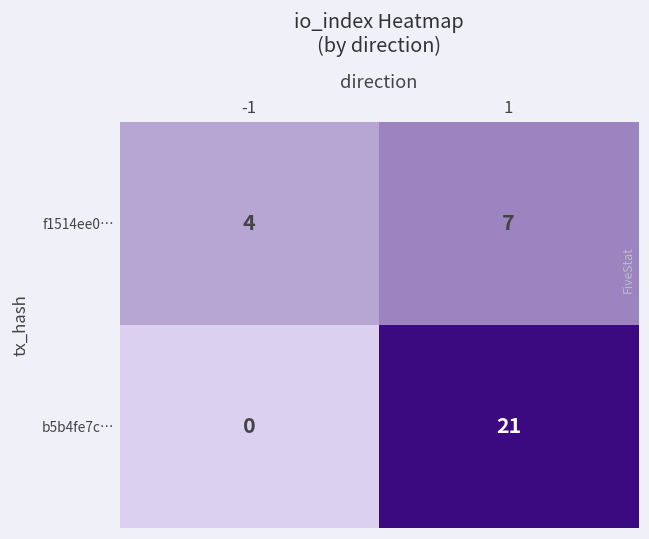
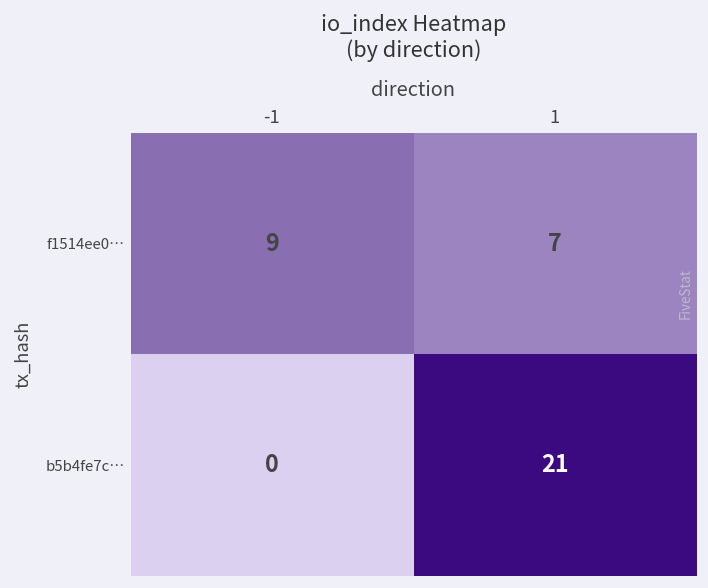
  {
    "f1514ee0…": {
-     "-1": 4,
+     "-1": 9,
      "1": 7
    },
    "b5b4fe7c…": {
      "-1": 0,
      "1": 21
    }
  }
